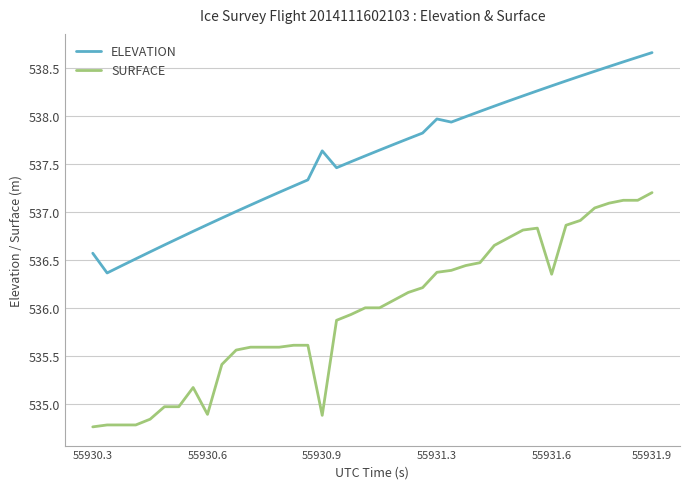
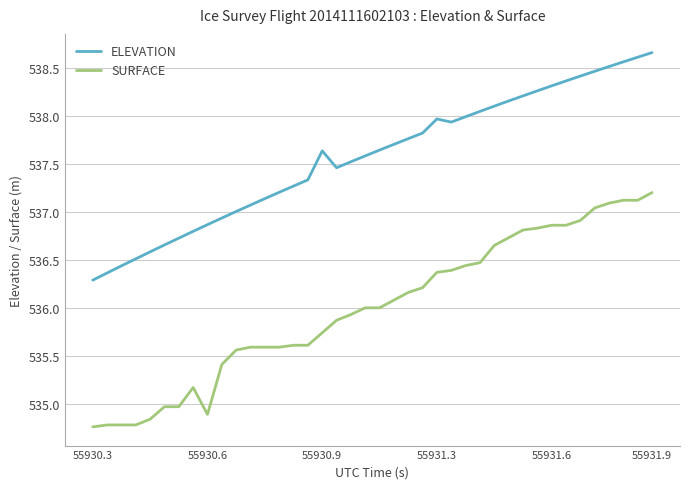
  {
    "ELEVATION": {
-     "55930.3": 536.6,
+     "55930.3": 536.3,
      "55930.6": 536.9,
      "55930.9": 537.6,
      "55931.3": 538.0,
      "55931.6": 538.3,
      "55931.9": 538.7
    },
    "SURFACE": {
      "55930.3": 534.8,
      "55930.6": 534.9,
-     "55930.9": 534.9,
+     "55930.9": 535.7,
      "55931.3": 536.4,
-     "55931.6": 536.4,
+     "55931.6": 536.9,
      "55931.9": 537.2
    }
  }
